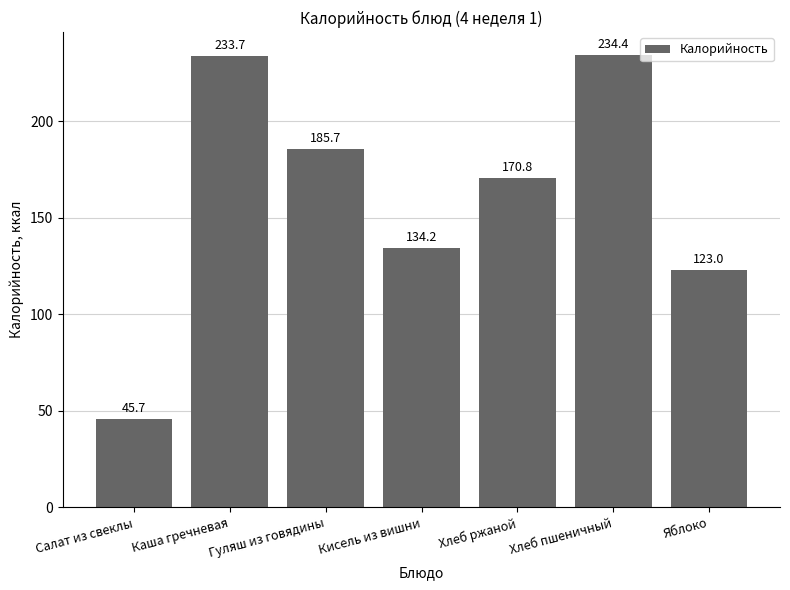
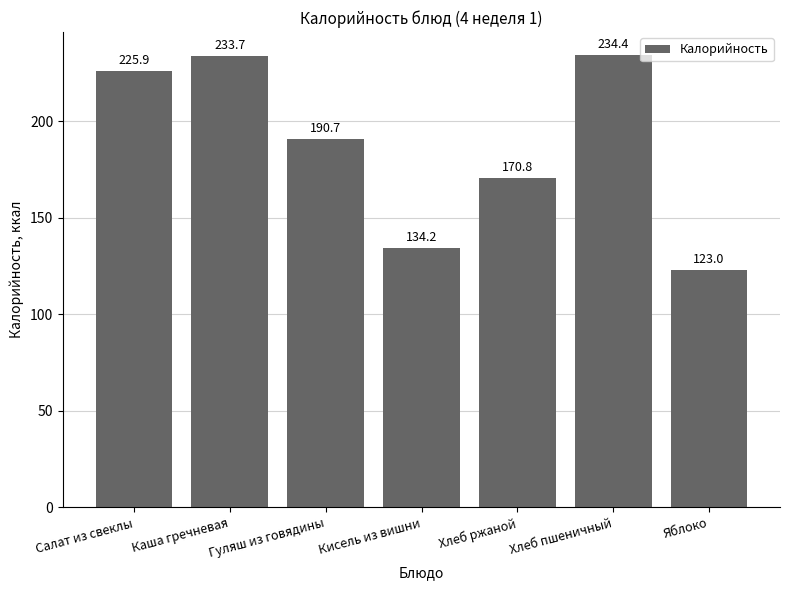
  {
-   "Салат из свеклы": 45.7,
+   "Салат из свеклы": 225.9,
    "Каша гречневая": 233.7,
-   "Гуляш из говядины": 185.7,
+   "Гуляш из говядины": 190.7,
    "Кисель из вишни": 134.2,
    "Хлеб ржаной": 170.8,
    "Хлеб пшеничный": 234.4,
    "Яблоко": 123.0
  }
